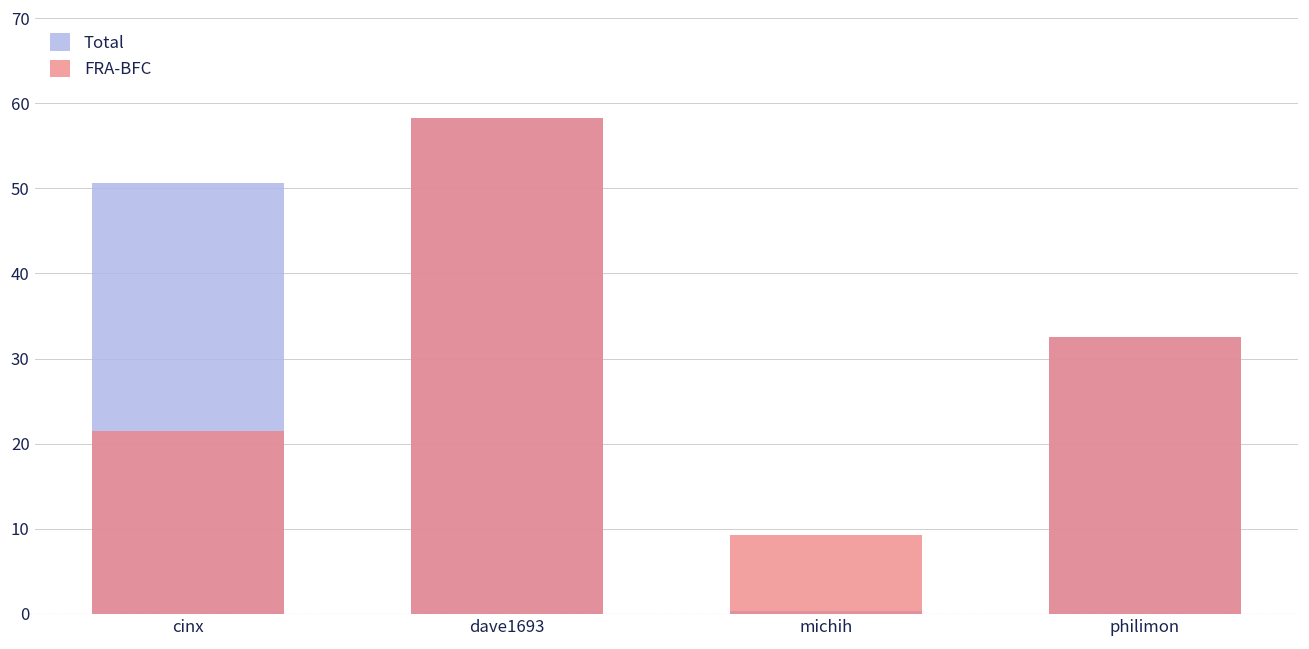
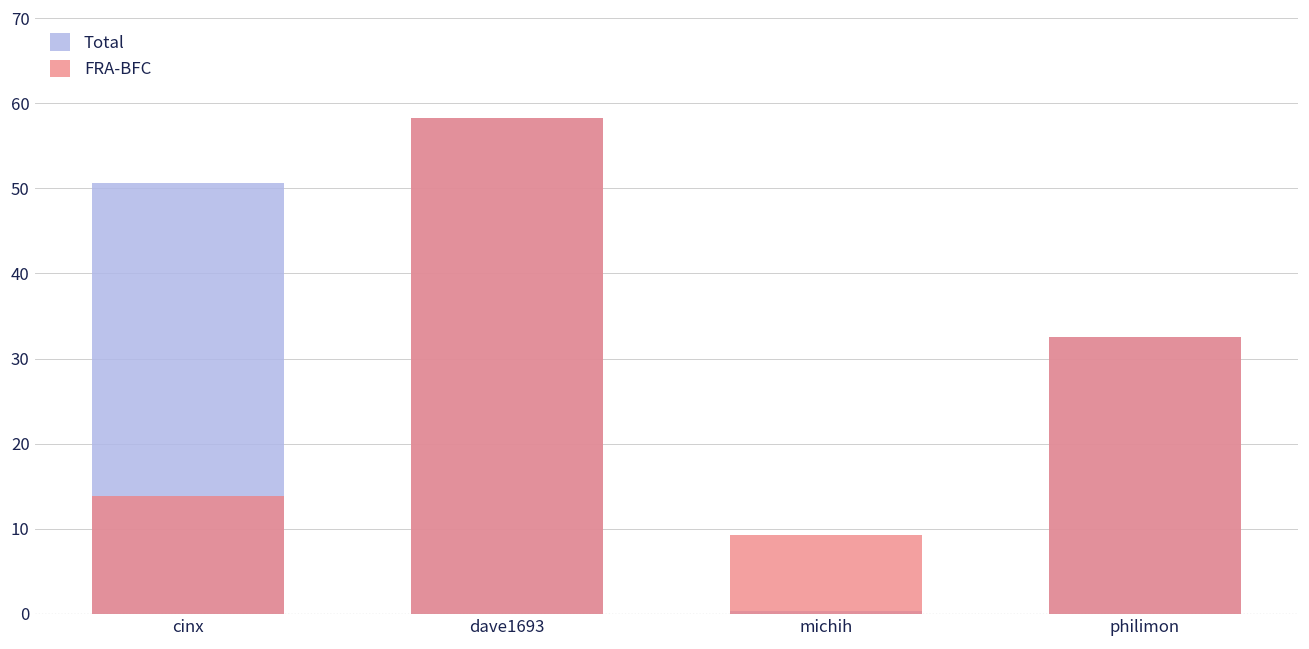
  {
    "Total": {
      "cinx": 51,
      "dave1693": 58,
      "philimon": 33
    },
    "FRA-BFC": {
-     "cinx": 22,
+     "cinx": 14,
      "dave1693": 58,
      "michih": 9,
      "philimon": 33
    }
  }
